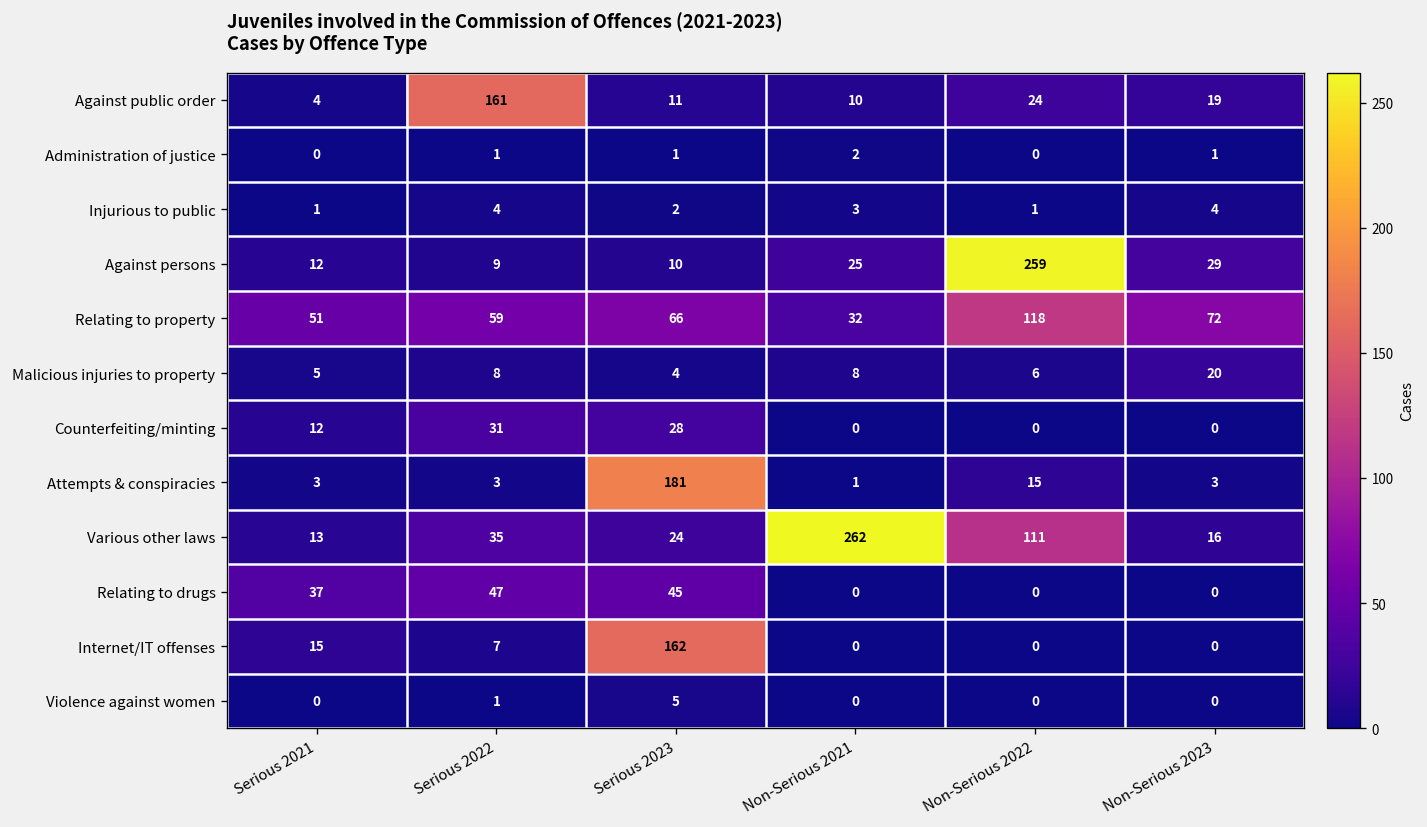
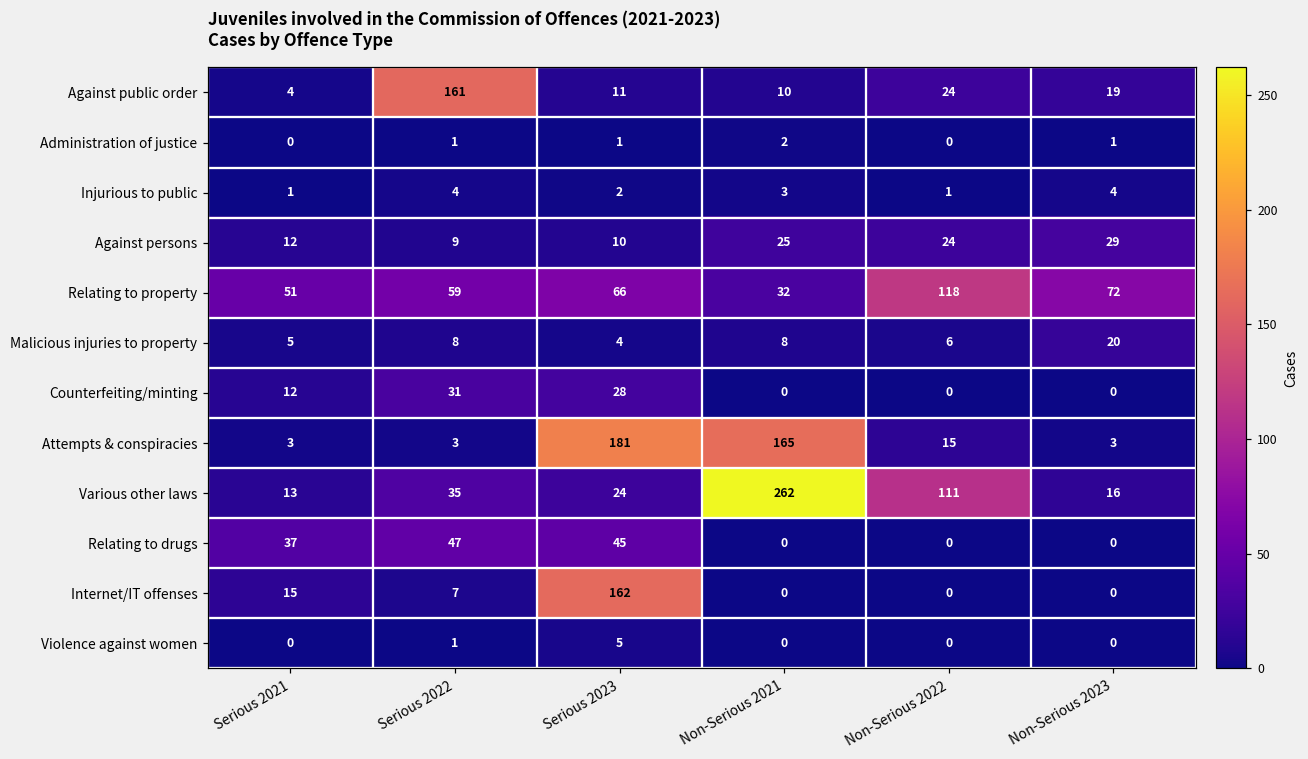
  {
    "Against public order": {
      "Serious 2021": 4,
      "Serious 2022": 161,
      "Serious 2023": 11,
      "Non-Serious 2021": 10,
      "Non-Serious 2022": 24,
      "Non-Serious 2023": 19
    },
    "Administration of justice": {
      "Serious 2021": 0,
      "Serious 2022": 1,
      "Serious 2023": 1,
      "Non-Serious 2021": 2,
      "Non-Serious 2022": 0,
      "Non-Serious 2023": 1
    },
    "Injurious to public": {
      "Serious 2021": 1,
      "Serious 2022": 4,
      "Serious 2023": 2,
      "Non-Serious 2021": 3,
      "Non-Serious 2022": 1,
      "Non-Serious 2023": 4
    },
    "Against persons": {
      "Serious 2021": 12,
      "Serious 2022": 9,
      "Serious 2023": 10,
      "Non-Serious 2021": 25,
-     "Non-Serious 2022": 259,
+     "Non-Serious 2022": 24,
      "Non-Serious 2023": 29
    },
    "Relating to property": {
      "Serious 2021": 51,
      "Serious 2022": 59,
      "Serious 2023": 66,
      "Non-Serious 2021": 32,
      "Non-Serious 2022": 118,
      "Non-Serious 2023": 72
    },
    "Malicious injuries to property": {
      "Serious 2021": 5,
      "Serious 2022": 8,
      "Serious 2023": 4,
      "Non-Serious 2021": 8,
      "Non-Serious 2022": 6,
      "Non-Serious 2023": 20
    },
    "Counterfeiting/minting": {
      "Serious 2021": 12,
      "Serious 2022": 31,
      "Serious 2023": 28,
      "Non-Serious 2021": 0,
      "Non-Serious 2022": 0,
      "Non-Serious 2023": 0
    },
    "Attempts & conspiracies": {
      "Serious 2021": 3,
      "Serious 2022": 3,
      "Serious 2023": 181,
-     "Non-Serious 2021": 1,
+     "Non-Serious 2021": 165,
      "Non-Serious 2022": 15,
      "Non-Serious 2023": 3
    },
    "Various other laws": {
      "Serious 2021": 13,
      "Serious 2022": 35,
      "Serious 2023": 24,
      "Non-Serious 2021": 262,
      "Non-Serious 2022": 111,
      "Non-Serious 2023": 16
    },
    "Relating to drugs": {
      "Serious 2021": 37,
      "Serious 2022": 47,
      "Serious 2023": 45,
      "Non-Serious 2021": 0,
      "Non-Serious 2022": 0,
      "Non-Serious 2023": 0
    },
    "Internet/IT offenses": {
      "Serious 2021": 15,
      "Serious 2022": 7,
      "Serious 2023": 162,
      "Non-Serious 2021": 0,
      "Non-Serious 2022": 0,
      "Non-Serious 2023": 0
    },
    "Violence against women": {
      "Serious 2021": 0,
      "Serious 2022": 1,
      "Serious 2023": 5,
      "Non-Serious 2021": 0,
      "Non-Serious 2022": 0,
      "Non-Serious 2023": 0
    }
  }
